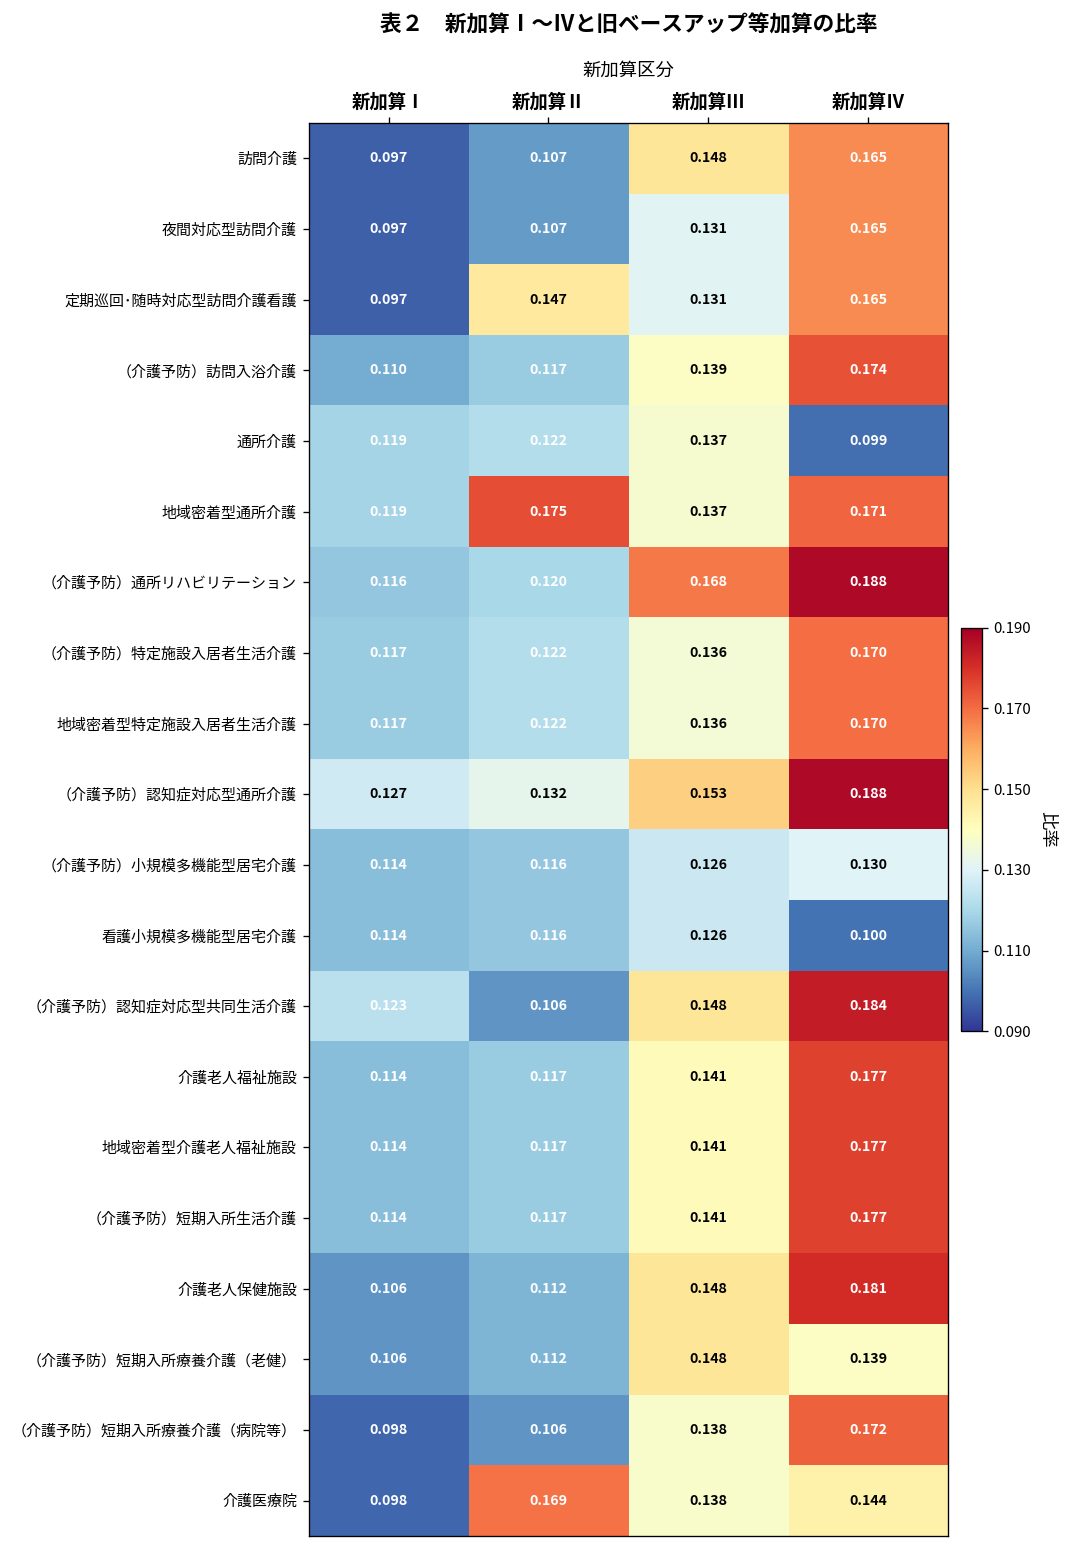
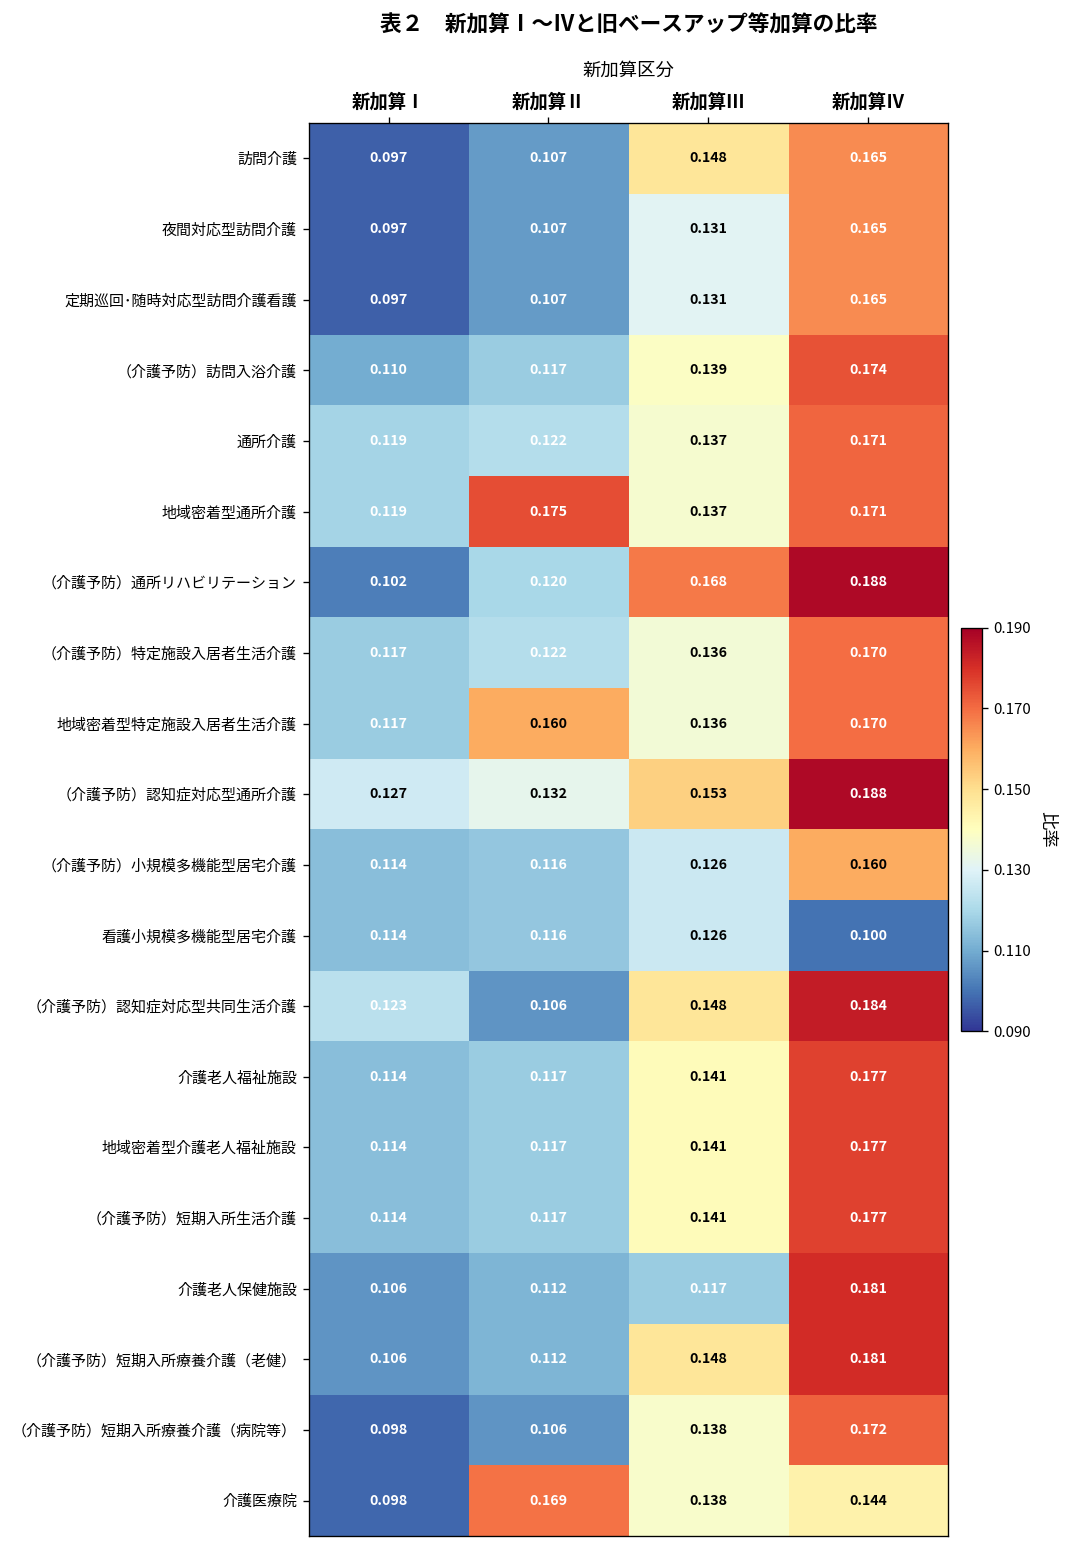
  {
    "訪問介護": {
      "新加算Ⅰ": 0.097,
      "新加算Ⅱ": 0.107,
      "新加算Ⅲ": 0.148,
      "新加算Ⅳ": 0.165
    },
    "夜間対応型訪問介護": {
      "新加算Ⅰ": 0.097,
      "新加算Ⅱ": 0.107,
      "新加算Ⅲ": 0.131,
      "新加算Ⅳ": 0.165
    },
    "定期巡回･随時対応型訪問介護看護": {
      "新加算Ⅰ": 0.097,
-     "新加算Ⅱ": 0.147,
+     "新加算Ⅱ": 0.107,
      "新加算Ⅲ": 0.131,
      "新加算Ⅳ": 0.165
    },
    "（介護予防）訪問入浴介護": {
      "新加算Ⅰ": 0.110,
      "新加算Ⅱ": 0.117,
      "新加算Ⅲ": 0.139,
      "新加算Ⅳ": 0.174
    },
    "通所介護": {
      "新加算Ⅰ": 0.119,
      "新加算Ⅱ": 0.122,
      "新加算Ⅲ": 0.137,
-     "新加算Ⅳ": 0.099
+     "新加算Ⅳ": 0.171
    },
    "地域密着型通所介護": {
      "新加算Ⅰ": 0.119,
      "新加算Ⅱ": 0.175,
      "新加算Ⅲ": 0.137,
      "新加算Ⅳ": 0.171
    },
    "（介護予防）通所リハビリテーション": {
-     "新加算Ⅰ": 0.116,
+     "新加算Ⅰ": 0.102,
      "新加算Ⅱ": 0.120,
      "新加算Ⅲ": 0.168,
      "新加算Ⅳ": 0.188
    },
    "（介護予防）特定施設入居者生活介護": {
      "新加算Ⅰ": 0.117,
      "新加算Ⅱ": 0.122,
      "新加算Ⅲ": 0.136,
      "新加算Ⅳ": 0.170
    },
    "地域密着型特定施設入居者生活介護": {
      "新加算Ⅰ": 0.117,
-     "新加算Ⅱ": 0.122,
+     "新加算Ⅱ": 0.160,
      "新加算Ⅲ": 0.136,
      "新加算Ⅳ": 0.170
    },
    "（介護予防）認知症対応型通所介護": {
      "新加算Ⅰ": 0.127,
      "新加算Ⅱ": 0.132,
      "新加算Ⅲ": 0.153,
      "新加算Ⅳ": 0.188
    },
    "（介護予防）小規模多機能型居宅介護": {
      "新加算Ⅰ": 0.114,
      "新加算Ⅱ": 0.116,
      "新加算Ⅲ": 0.126,
-     "新加算Ⅳ": 0.130
+     "新加算Ⅳ": 0.160
    },
    "看護小規模多機能型居宅介護": {
      "新加算Ⅰ": 0.114,
      "新加算Ⅱ": 0.116,
      "新加算Ⅲ": 0.126,
      "新加算Ⅳ": 0.100
    },
    "（介護予防）認知症対応型共同生活介護": {
      "新加算Ⅰ": 0.123,
      "新加算Ⅱ": 0.106,
      "新加算Ⅲ": 0.148,
      "新加算Ⅳ": 0.184
    },
    "介護老人福祉施設": {
      "新加算Ⅰ": 0.114,
      "新加算Ⅱ": 0.117,
      "新加算Ⅲ": 0.141,
      "新加算Ⅳ": 0.177
    },
    "地域密着型介護老人福祉施設": {
      "新加算Ⅰ": 0.114,
      "新加算Ⅱ": 0.117,
      "新加算Ⅲ": 0.141,
      "新加算Ⅳ": 0.177
    },
    "（介護予防）短期入所生活介護": {
      "新加算Ⅰ": 0.114,
      "新加算Ⅱ": 0.117,
      "新加算Ⅲ": 0.141,
      "新加算Ⅳ": 0.177
    },
    "介護老人保健施設": {
      "新加算Ⅰ": 0.106,
      "新加算Ⅱ": 0.112,
-     "新加算Ⅲ": 0.148,
+     "新加算Ⅲ": 0.117,
      "新加算Ⅳ": 0.181
    },
    "（介護予防）短期入所療養介護（老健）": {
      "新加算Ⅰ": 0.106,
      "新加算Ⅱ": 0.112,
      "新加算Ⅲ": 0.148,
-     "新加算Ⅳ": 0.139
+     "新加算Ⅳ": 0.181
    },
    "（介護予防）短期入所療養介護（病院等）": {
      "新加算Ⅰ": 0.098,
      "新加算Ⅱ": 0.106,
      "新加算Ⅲ": 0.138,
      "新加算Ⅳ": 0.172
    },
    "介護医療院": {
      "新加算Ⅰ": 0.098,
      "新加算Ⅱ": 0.169,
      "新加算Ⅲ": 0.138,
      "新加算Ⅳ": 0.144
    }
  }
